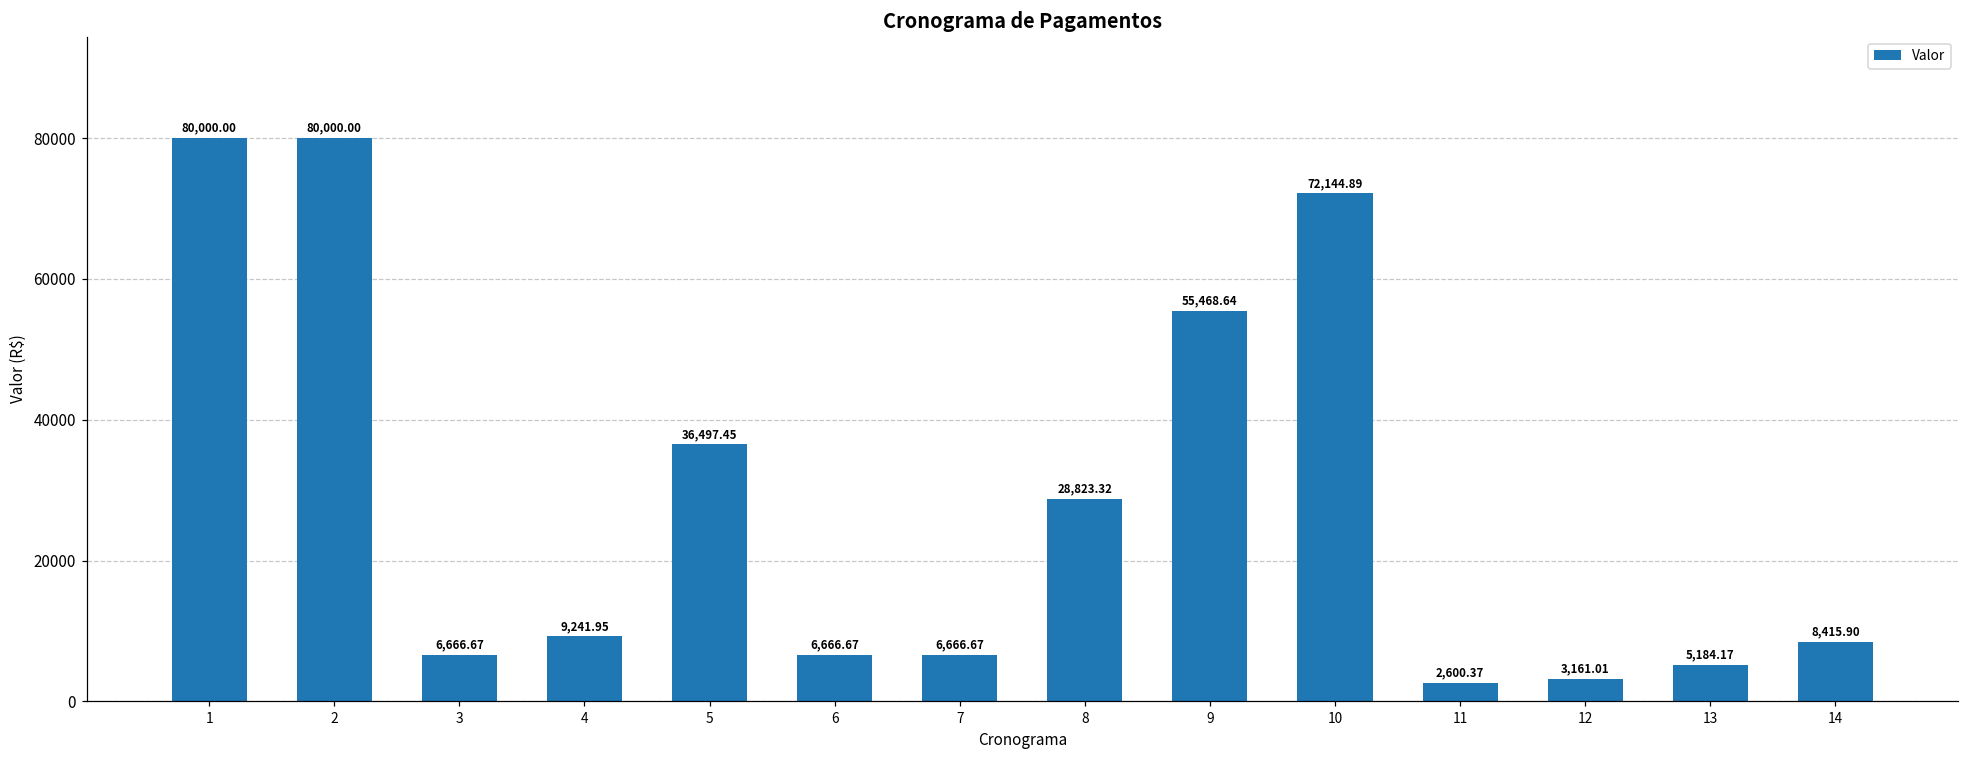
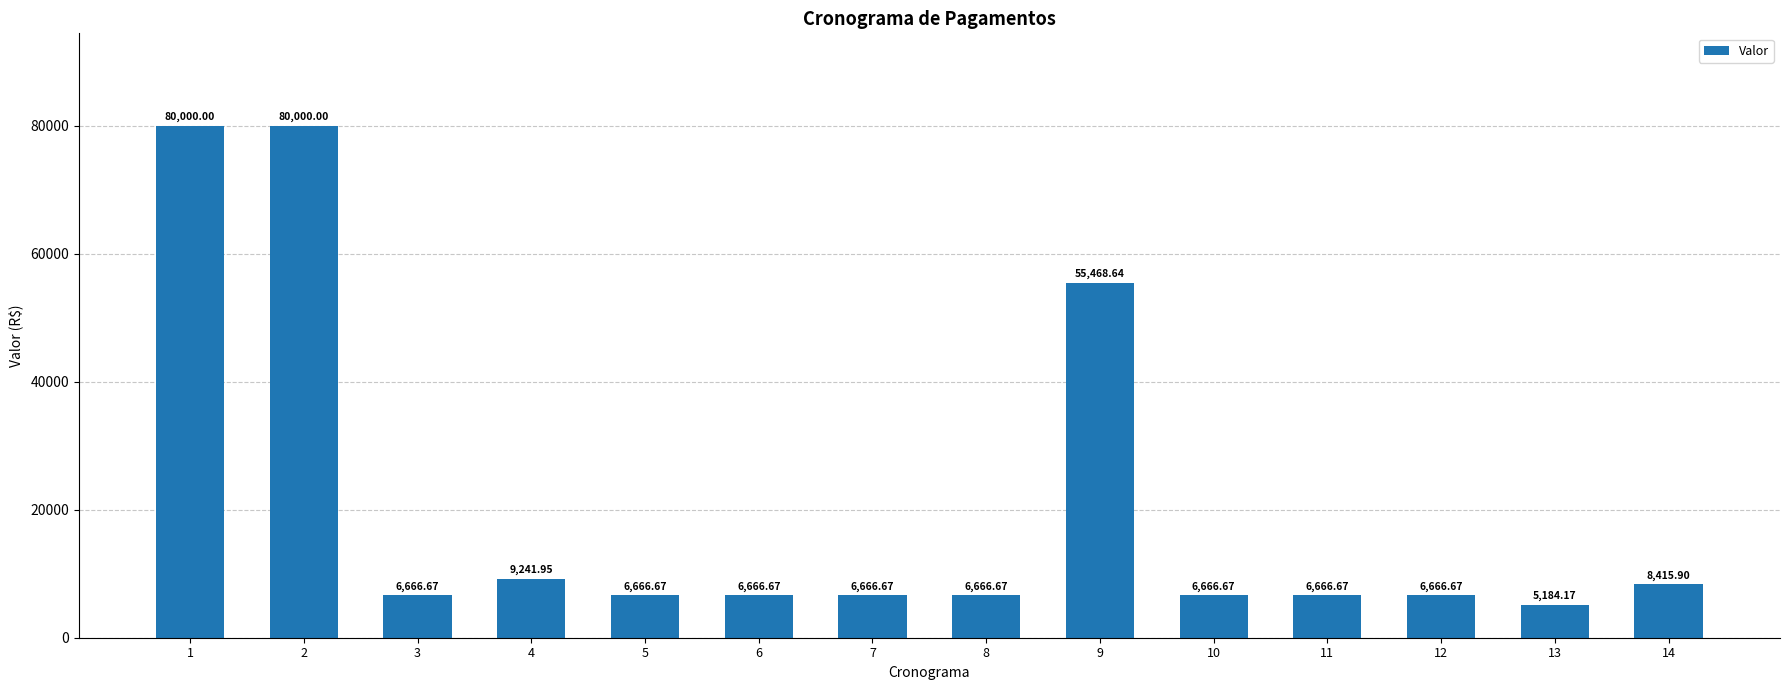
  {
    "1": "80,000.00",
    "2": "80,000.00",
    "3": "6,666.67",
    "4": "9,241.95",
-   "5": "36,497.45",
+   "5": "6,666.67",
    "6": "6,666.67",
    "7": "6,666.67",
-   "8": "28,823.32",
+   "8": "6,666.67",
    "9": "55,468.64",
-   "10": "72,144.89",
-   "11": "2,600.37",
-   "12": "3,161.01",
+   "10": "6,666.67",
+   "11": "6,666.67",
+   "12": "6,666.67",
    "13": "5,184.17",
    "14": "8,415.90"
  }
